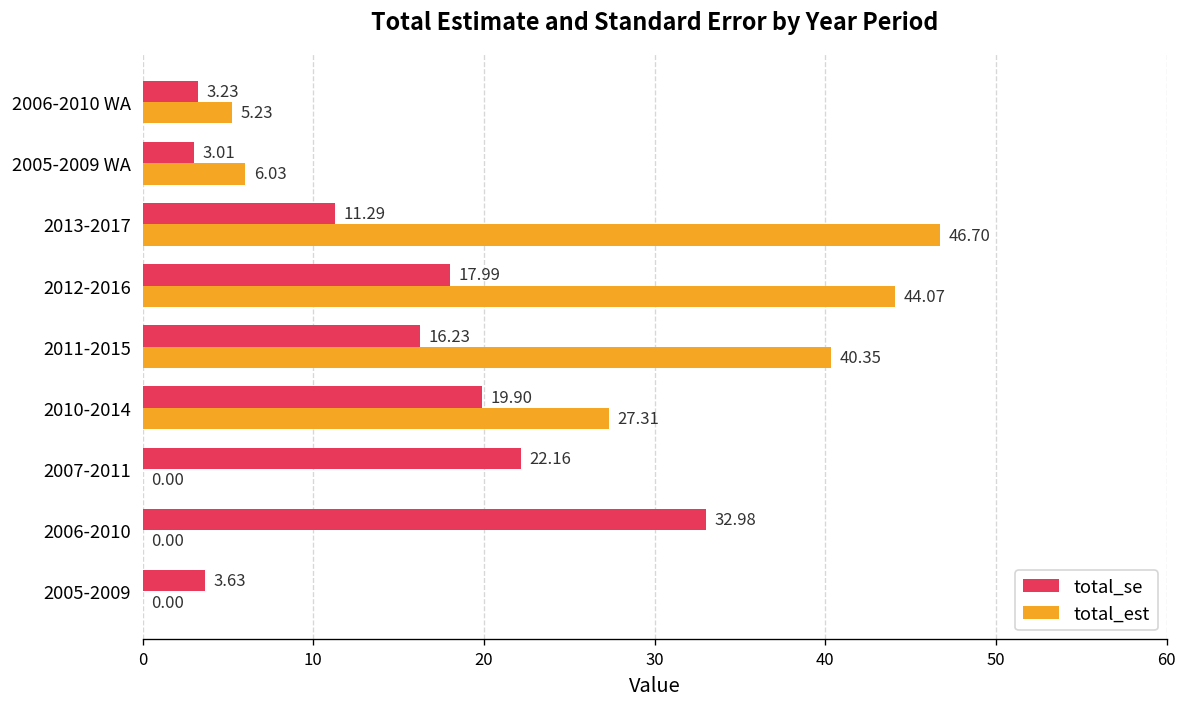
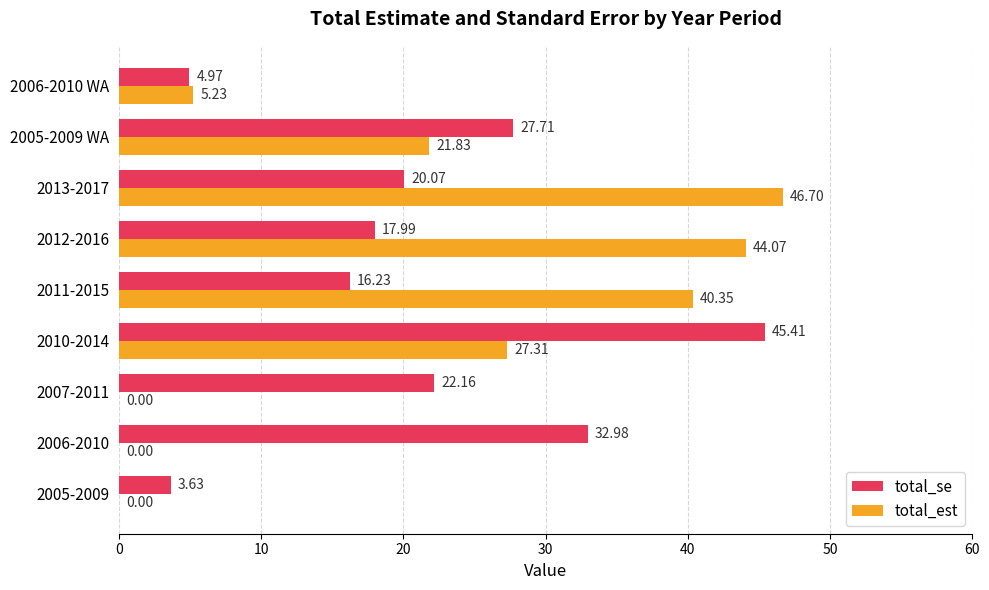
  {
    "total_se": {
-     "2006-2010 WA": 3.23,
-     "2005-2009 WA": 3.01,
-     "2013-2017": 11.29,
+     "2006-2010 WA": 4.97,
+     "2005-2009 WA": 27.71,
+     "2013-2017": 20.07,
      "2012-2016": 17.99,
      "2011-2015": 16.23,
-     "2010-2014": 19.90,
+     "2010-2014": 45.41,
      "2007-2011": 22.16,
      "2006-2010": 32.98,
      "2005-2009": 3.63
    },
    "total_est": {
      "2006-2010 WA": 5.23,
-     "2005-2009 WA": 6.03,
+     "2005-2009 WA": 21.83,
      "2013-2017": 46.70,
      "2012-2016": 44.07,
      "2011-2015": 40.35,
      "2010-2014": 27.31,
      "2007-2011": 0.00,
      "2006-2010": 0.00,
      "2005-2009": 0.00
    }
  }
